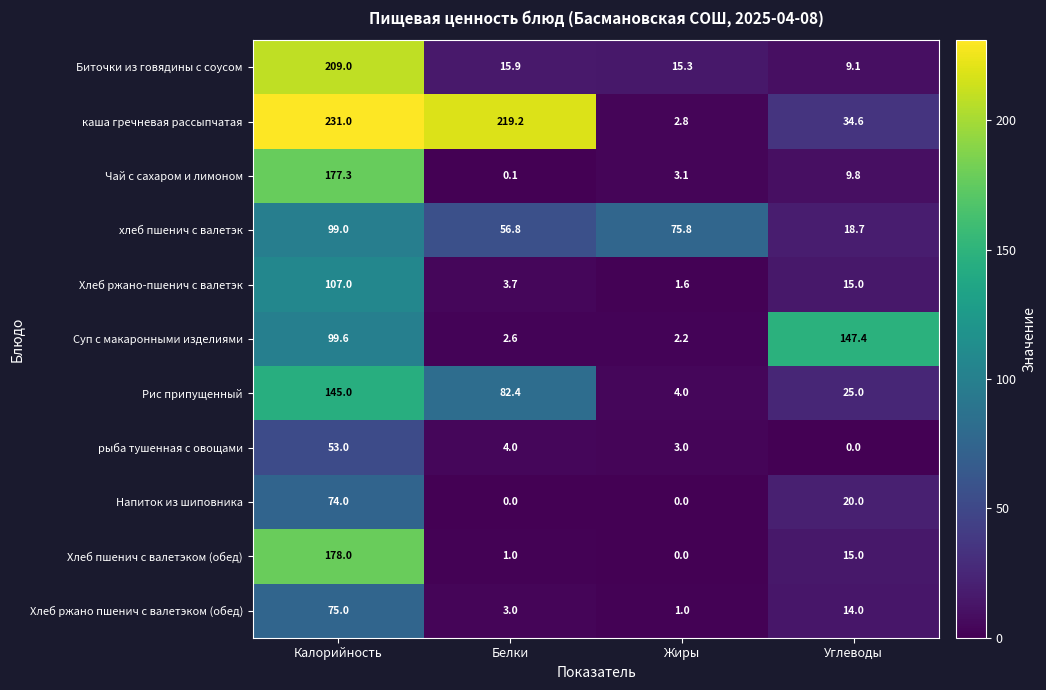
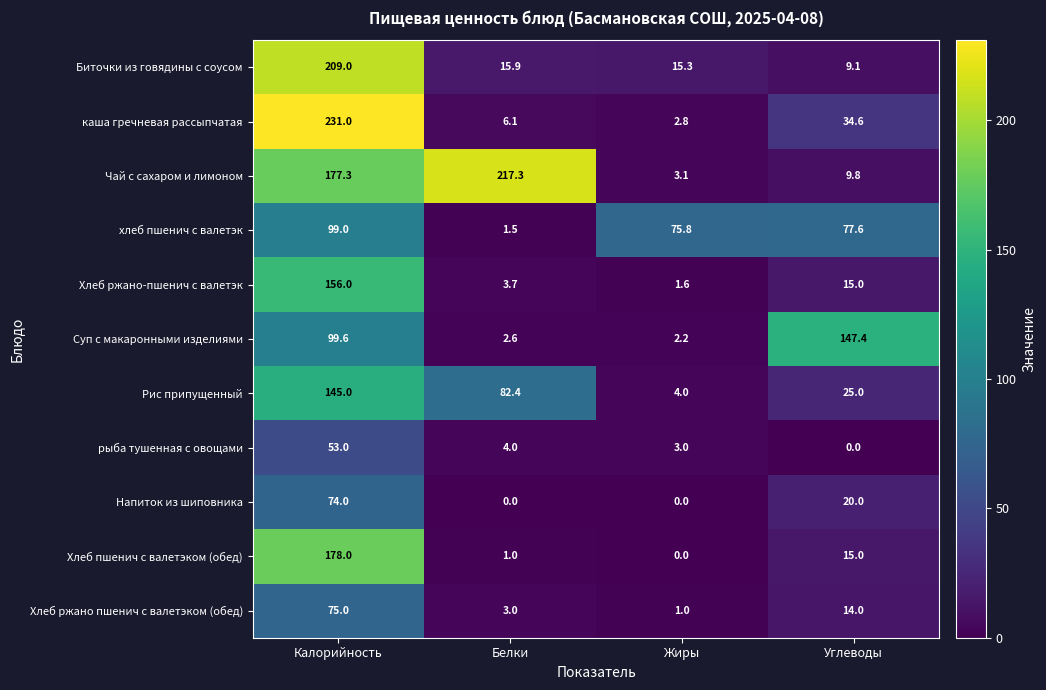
  {
    "Биточки из говядины с соусом": {
      "Калорийность": 209.0,
      "Белки": 15.9,
      "Жиры": 15.3,
      "Углеводы": 9.1
    },
    "каша гречневая рассыпчатая": {
      "Калорийность": 231.0,
-     "Белки": 219.2,
+     "Белки": 6.1,
      "Жиры": 2.8,
      "Углеводы": 34.6
    },
    "Чай с сахаром и лимоном": {
      "Калорийность": 177.3,
-     "Белки": 0.1,
+     "Белки": 217.3,
      "Жиры": 3.1,
      "Углеводы": 9.8
    },
    "хлеб пшенич с валетэк": {
      "Калорийность": 99.0,
-     "Белки": 56.8,
+     "Белки": 1.5,
      "Жиры": 75.8,
-     "Углеводы": 18.7
+     "Углеводы": 77.6
    },
    "Хлеб ржано-пшенич с валетэк": {
-     "Калорийность": 107.0,
+     "Калорийность": 156.0,
      "Белки": 3.7,
      "Жиры": 1.6,
      "Углеводы": 15.0
    },
    "Суп с макаронными изделиями": {
      "Калорийность": 99.6,
      "Белки": 2.6,
      "Жиры": 2.2,
      "Углеводы": 147.4
    },
    "Рис припущенный": {
      "Калорийность": 145.0,
      "Белки": 82.4,
      "Жиры": 4.0,
      "Углеводы": 25.0
    },
    "рыба тушенная с овощами": {
      "Калорийность": 53.0,
      "Белки": 4.0,
      "Жиры": 3.0,
      "Углеводы": 0.0
    },
    "Напиток из шиповника": {
      "Калорийность": 74.0,
      "Белки": 0.0,
      "Жиры": 0.0,
      "Углеводы": 20.0
    },
    "Хлеб пшенич с валетэком (обед)": {
      "Калорийность": 178.0,
      "Белки": 1.0,
      "Жиры": 0.0,
      "Углеводы": 15.0
    },
    "Хлеб ржано пшенич с валетэком (обед)": {
      "Калорийность": 75.0,
      "Белки": 3.0,
      "Жиры": 1.0,
      "Углеводы": 14.0
    }
  }
